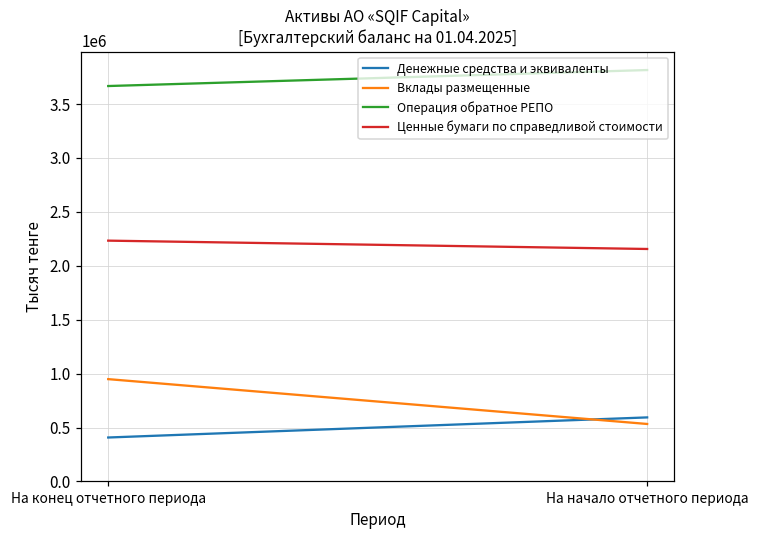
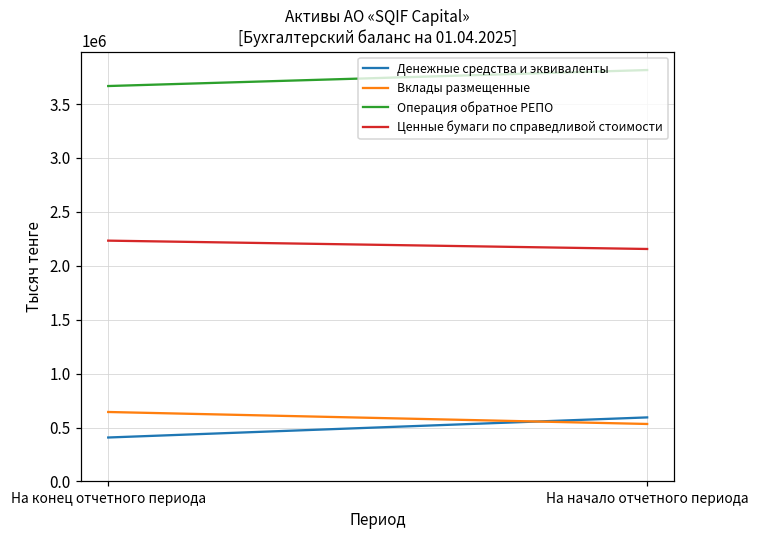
  {
    "Денежные средства и эквиваленты": {
      "На конец отчетного периода": 400000,
      "На начало отчетного периода": 600000
    },
    "Вклады размещенные": {
-     "На конец отчетного периода": 900000,
+     "На конец отчетного периода": 600000,
      "На начало отчетного периода": 500000
    },
    "Операция обратное РЕПО": {
      "На конец отчетного периода": 3700000
    },
    "Ценные бумаги по справедливой стоимости": {
      "На конец отчетного периода": 2200000,
      "На начало отчетного периода": 2200000
    }
  }
